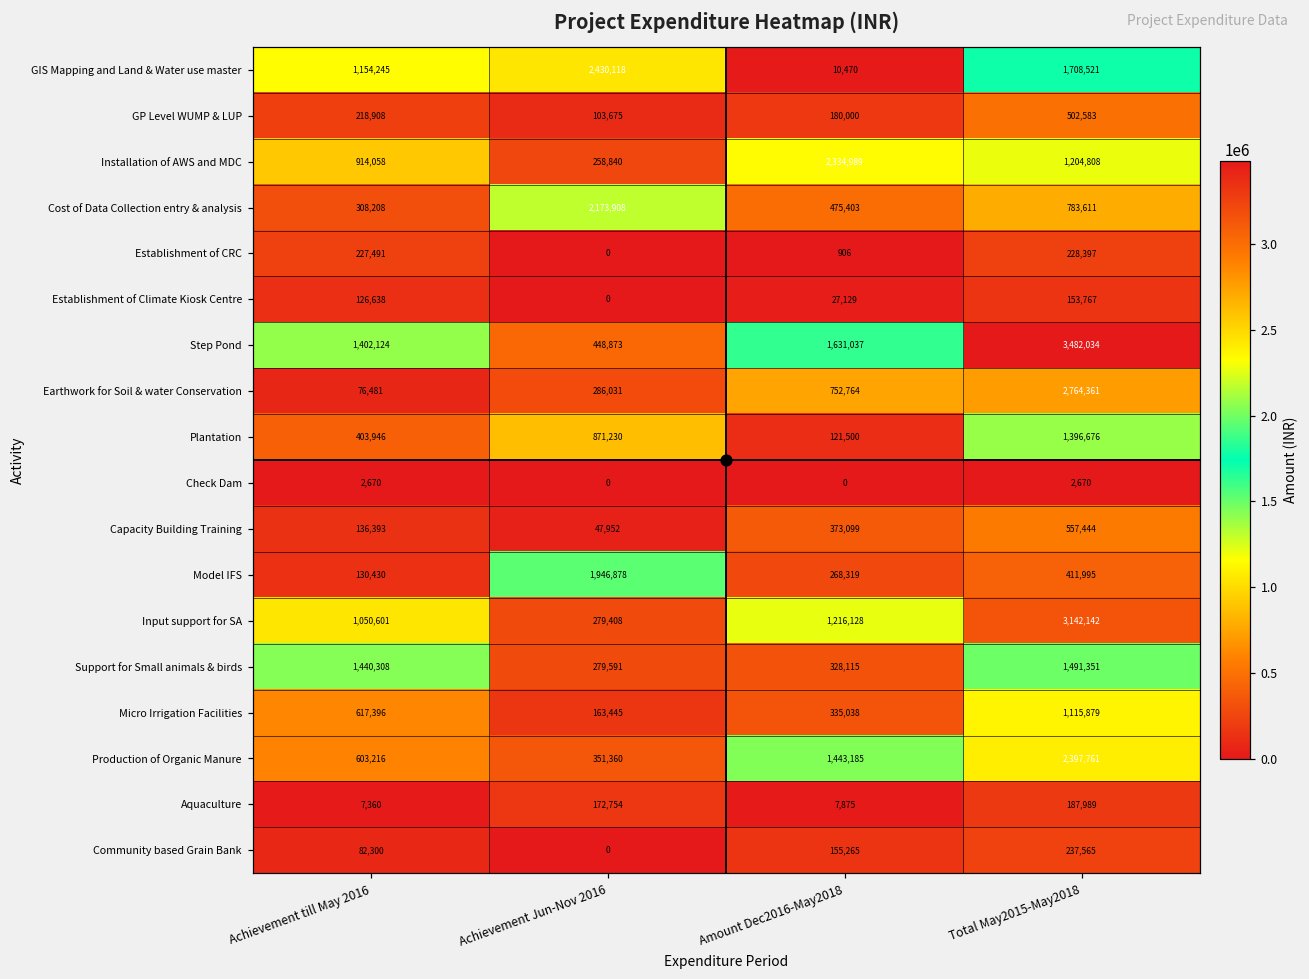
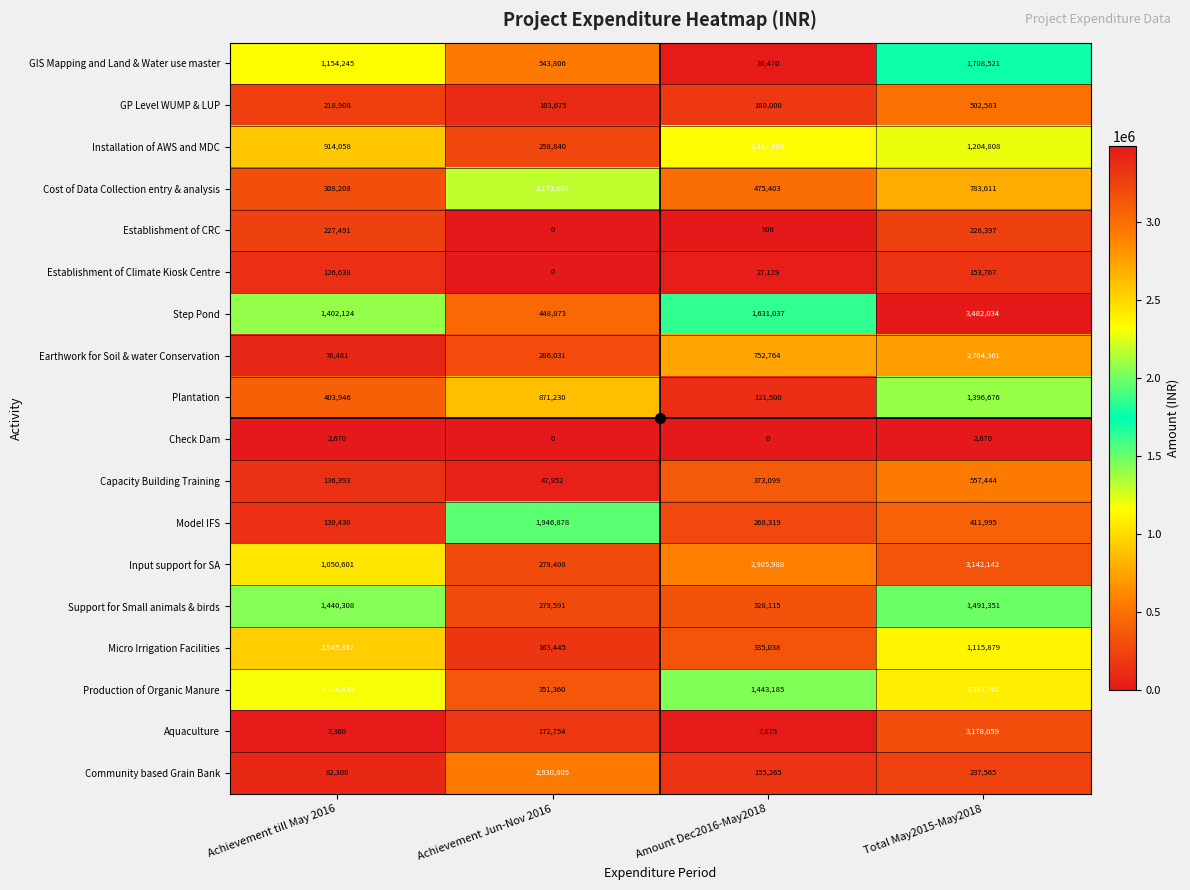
  {
    "GIS Mapping and Land & Water use master": {
      "Achievement till May 2016": "1,154,245",
-     "Achievement Jun-Nov 2016": "2,430,118",
+     "Achievement Jun-Nov 2016": "543,806",
      "Amount Dec2016-May2018": "10,470",
      "Total May2015-May2018": "1,708,521"
    },
    "GP Level WUMP & LUP": {
      "Achievement till May 2016": "218,908",
      "Achievement Jun-Nov 2016": "103,675",
      "Amount Dec2016-May2018": "180,000",
      "Total May2015-May2018": "502,583"
    },
    "Installation of AWS and MDC": {
      "Achievement till May 2016": "914,058",
      "Achievement Jun-Nov 2016": "258,840",
      "Amount Dec2016-May2018": "2,334,989",
      "Total May2015-May2018": "1,204,808"
    },
    "Cost of Data Collection entry & analysis": {
      "Achievement till May 2016": "308,208",
      "Achievement Jun-Nov 2016": "2,173,908",
      "Amount Dec2016-May2018": "475,403",
      "Total May2015-May2018": "783,611"
    },
    "Establishment of CRC": {
      "Achievement till May 2016": "227,491",
      "Achievement Jun-Nov 2016": "0",
      "Amount Dec2016-May2018": "906",
      "Total May2015-May2018": "228,397"
    },
    "Establishment of Climate Kiosk Centre": {
      "Achievement till May 2016": "126,638",
      "Achievement Jun-Nov 2016": "0",
      "Amount Dec2016-May2018": "27,129",
      "Total May2015-May2018": "153,767"
    },
    "Step Pond": {
      "Achievement till May 2016": "1,402,124",
      "Achievement Jun-Nov 2016": "448,873",
      "Amount Dec2016-May2018": "1,631,037",
      "Total May2015-May2018": "3,482,034"
    },
    "Earthwork for Soil & water Conservation": {
      "Achievement till May 2016": "76,481",
      "Achievement Jun-Nov 2016": "286,031",
      "Amount Dec2016-May2018": "752,764",
      "Total May2015-May2018": "2,764,361"
    },
    "Plantation": {
      "Achievement till May 2016": "403,946",
      "Achievement Jun-Nov 2016": "871,230",
      "Amount Dec2016-May2018": "121,500",
      "Total May2015-May2018": "1,396,676"
    },
    "Check Dam": {
      "Achievement till May 2016": "2,670",
      "Achievement Jun-Nov 2016": "0",
      "Amount Dec2016-May2018": "0",
      "Total May2015-May2018": "2,670"
    },
    "Capacity Building Training": {
      "Achievement till May 2016": "136,393",
      "Achievement Jun-Nov 2016": "47,952",
      "Amount Dec2016-May2018": "373,099",
      "Total May2015-May2018": "557,444"
    },
    "Model IFS": {
      "Achievement till May 2016": "130,430",
      "Achievement Jun-Nov 2016": "1,946,878",
      "Amount Dec2016-May2018": "268,319",
      "Total May2015-May2018": "411,995"
    },
    "Input support for SA": {
      "Achievement till May 2016": "1,050,601",
      "Achievement Jun-Nov 2016": "279,408",
-     "Amount Dec2016-May2018": "1,216,128",
+     "Amount Dec2016-May2018": "2,905,988",
      "Total May2015-May2018": "3,142,142"
    },
    "Support for Small animals & birds": {
      "Achievement till May 2016": "1,440,308",
      "Achievement Jun-Nov 2016": "279,591",
      "Amount Dec2016-May2018": "328,115",
      "Total May2015-May2018": "1,491,351"
    },
    "Micro Irrigation Facilities": {
-     "Achievement till May 2016": "617,396",
+     "Achievement till May 2016": "2,545,357",
      "Achievement Jun-Nov 2016": "163,445",
      "Amount Dec2016-May2018": "335,038",
      "Total May2015-May2018": "1,115,879"
    },
    "Production of Organic Manure": {
-     "Achievement till May 2016": "603,216",
+     "Achievement till May 2016": "2,304,839",
      "Achievement Jun-Nov 2016": "351,360",
      "Amount Dec2016-May2018": "1,443,185",
      "Total May2015-May2018": "2,397,761"
    },
    "Aquaculture": {
      "Achievement till May 2016": "7,360",
      "Achievement Jun-Nov 2016": "172,754",
      "Amount Dec2016-May2018": "7,875",
-     "Total May2015-May2018": "187,989"
+     "Total May2015-May2018": "3,178,059"
    },
    "Community based Grain Bank": {
      "Achievement till May 2016": "82,300",
-     "Achievement Jun-Nov 2016": "0",
+     "Achievement Jun-Nov 2016": "2,930,805",
      "Amount Dec2016-May2018": "155,265",
      "Total May2015-May2018": "237,565"
    }
  }
